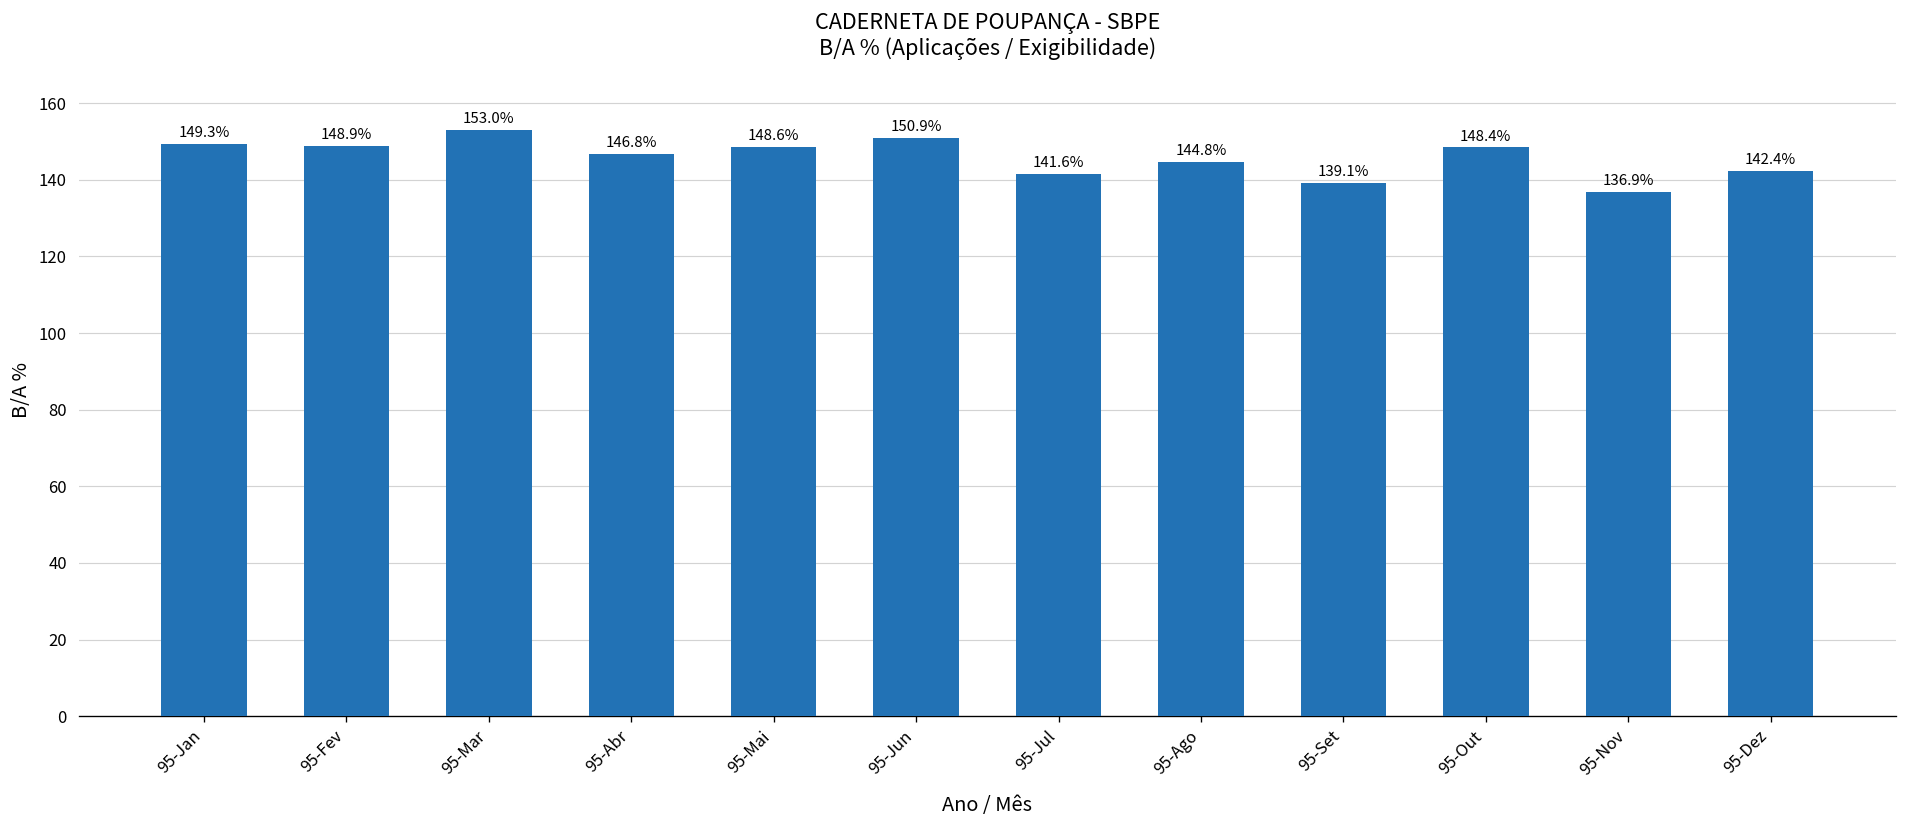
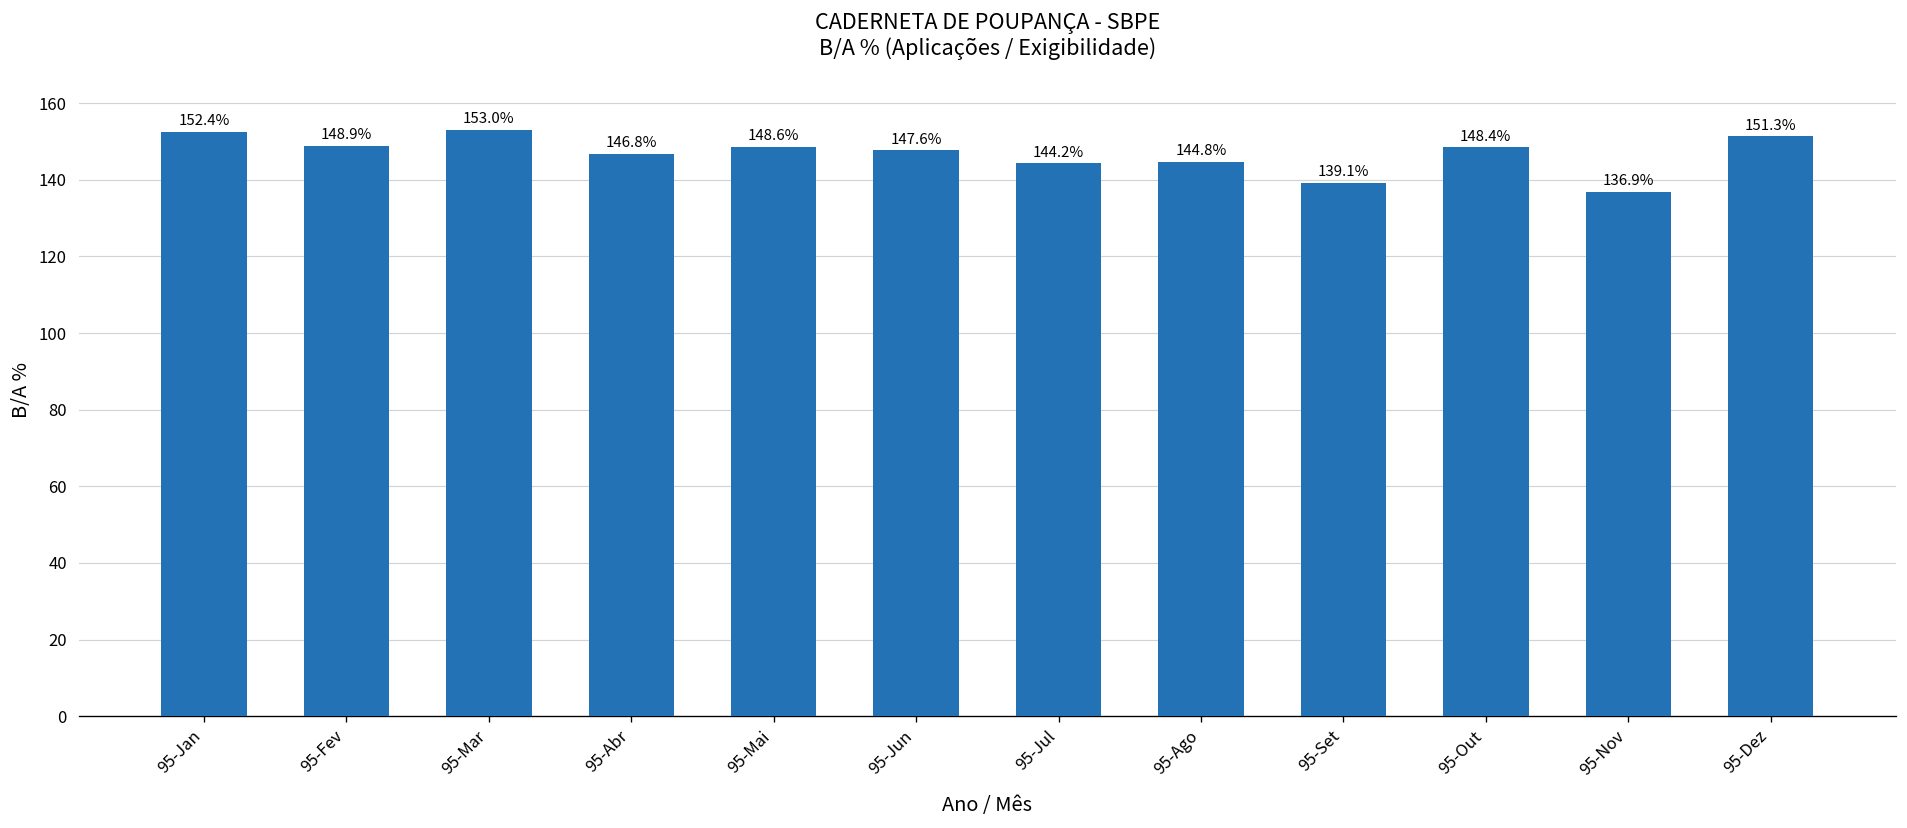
  {
-   "95-Jan": "149.3%",
+   "95-Jan": "152.4%",
    "95-Fev": "148.9%",
    "95-Mar": "153.0%",
    "95-Abr": "146.8%",
    "95-Mai": "148.6%",
-   "95-Jun": "150.9%",
-   "95-Jul": "141.6%",
+   "95-Jun": "147.6%",
+   "95-Jul": "144.2%",
    "95-Ago": "144.8%",
    "95-Set": "139.1%",
    "95-Out": "148.4%",
    "95-Nov": "136.9%",
-   "95-Dez": "142.4%"
+   "95-Dez": "151.3%"
  }
